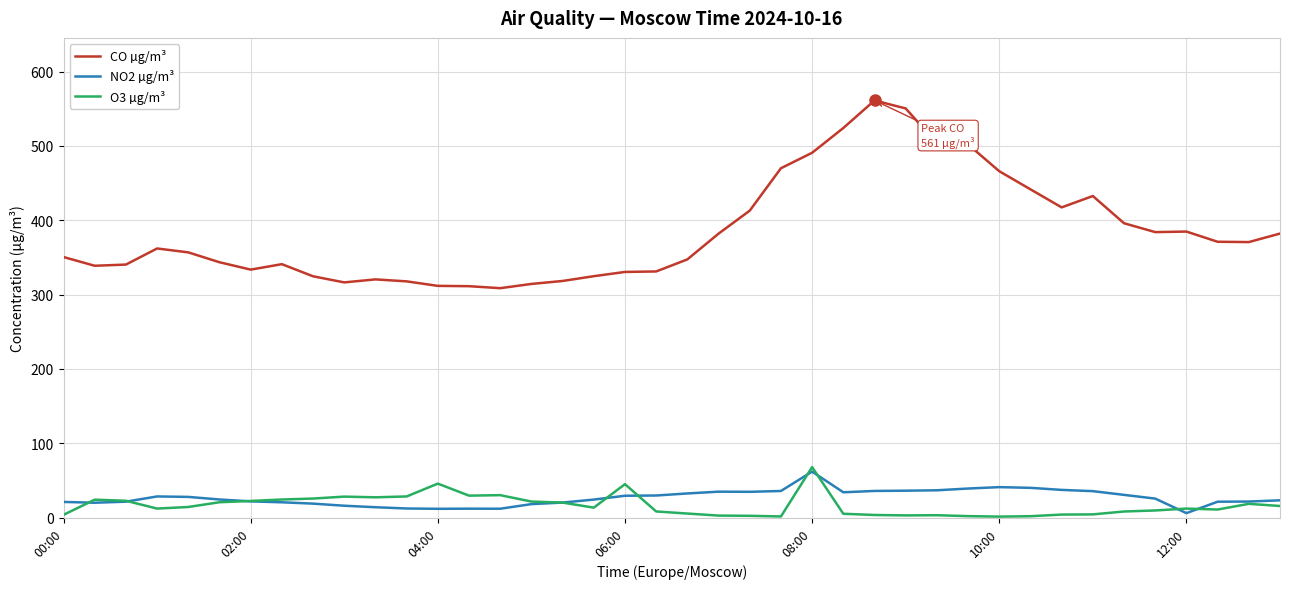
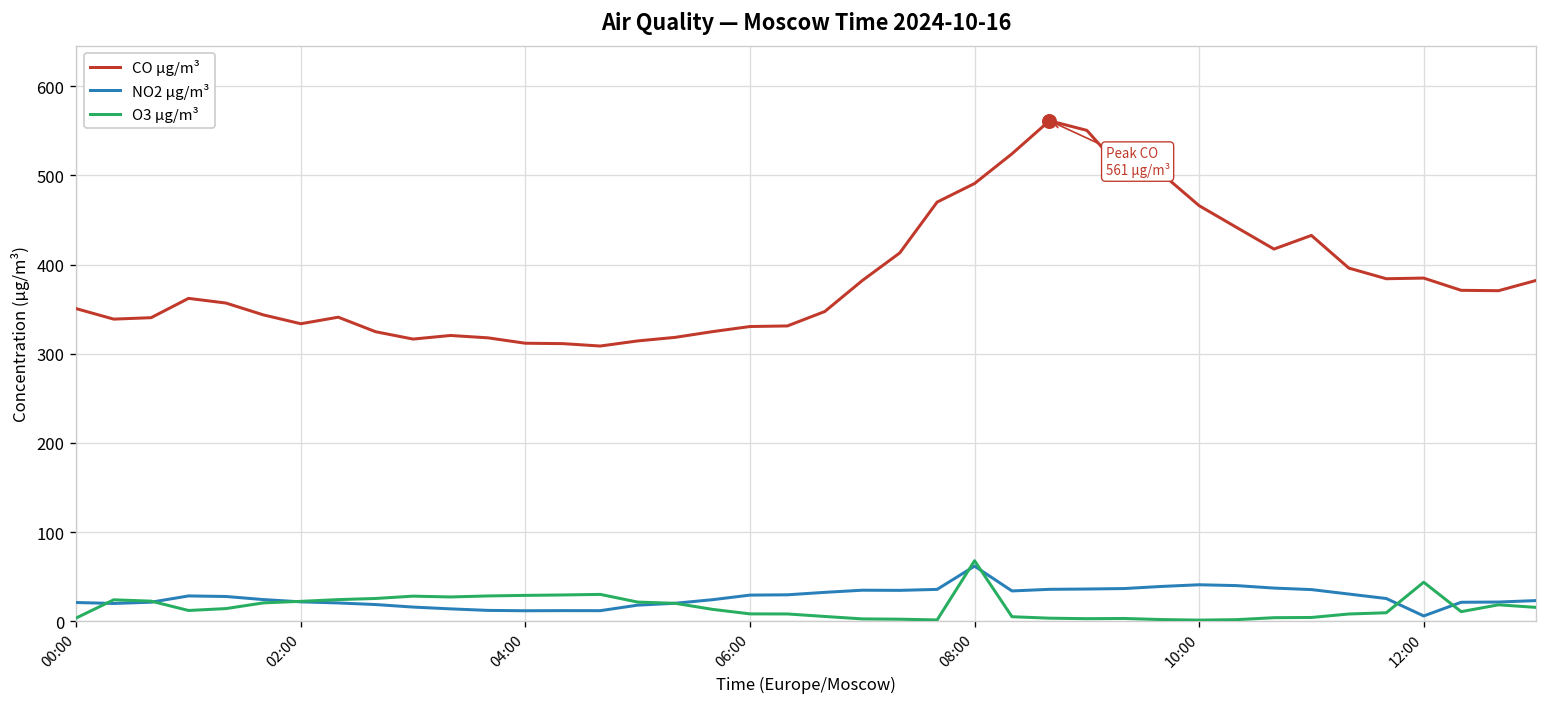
  {
    "NO2 µg/m³": {
      "00:00": 20,
      "04:00": 10,
      "06:00": 30,
      "08:00": 60,
      "10:00": 40,
      "12:00": 10
    },
    "O3 µg/m³": {
      "00:00": 0,
-     "04:00": 50,
-     "06:00": 40,
+     "04:00": 30,
+     "06:00": 10,
      "08:00": 70,
      "10:00": 0,
-     "12:00": 10
+     "12:00": 40
    }
  }
